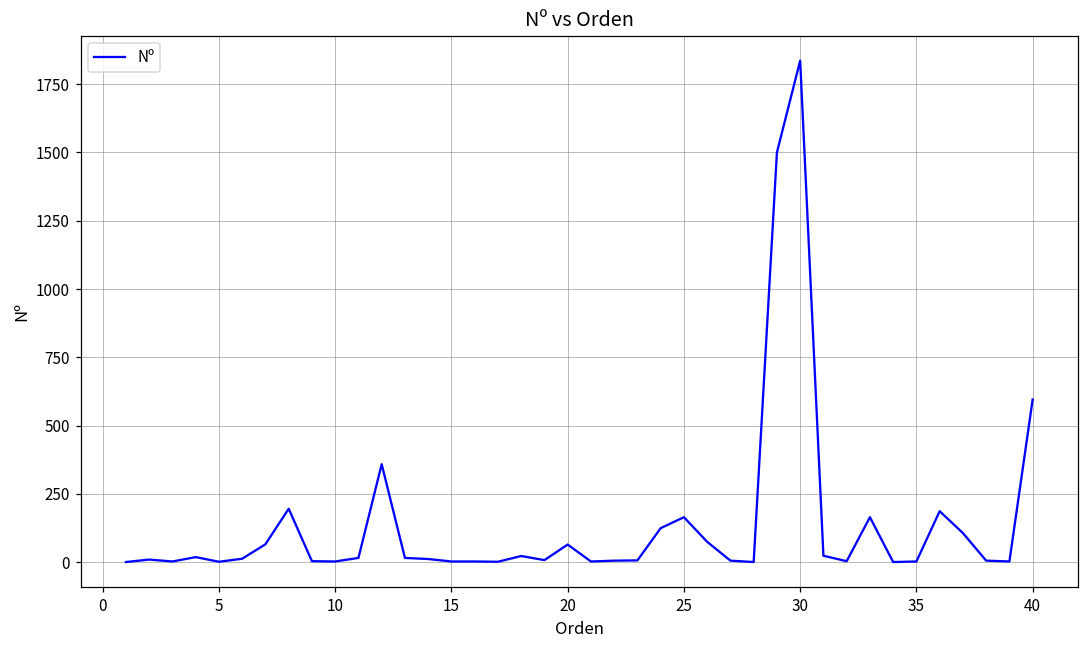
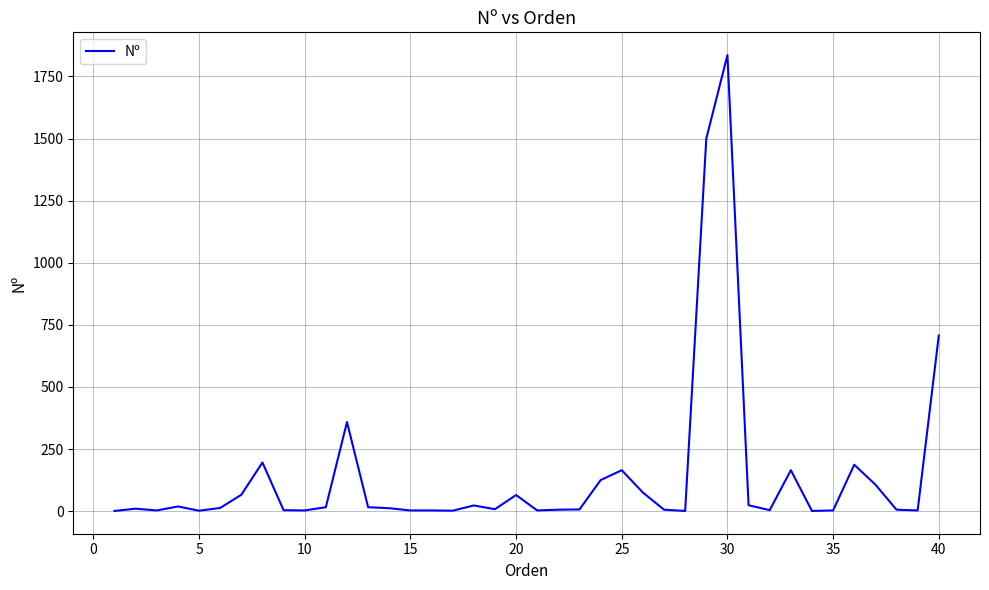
  {
    "5": 0,
    "10": 0,
    "15": 0,
    "20": 70,
    "25": 170,
    "30": 1840,
    "35": 0,
-   "40": 600
+   "40": 710
  }
